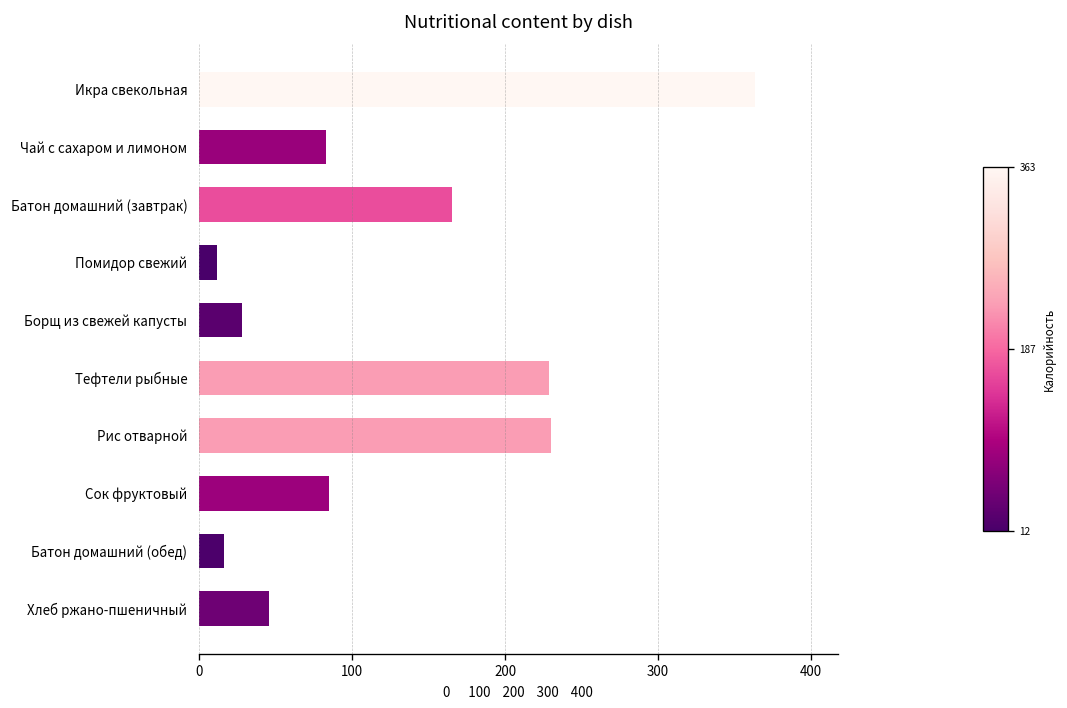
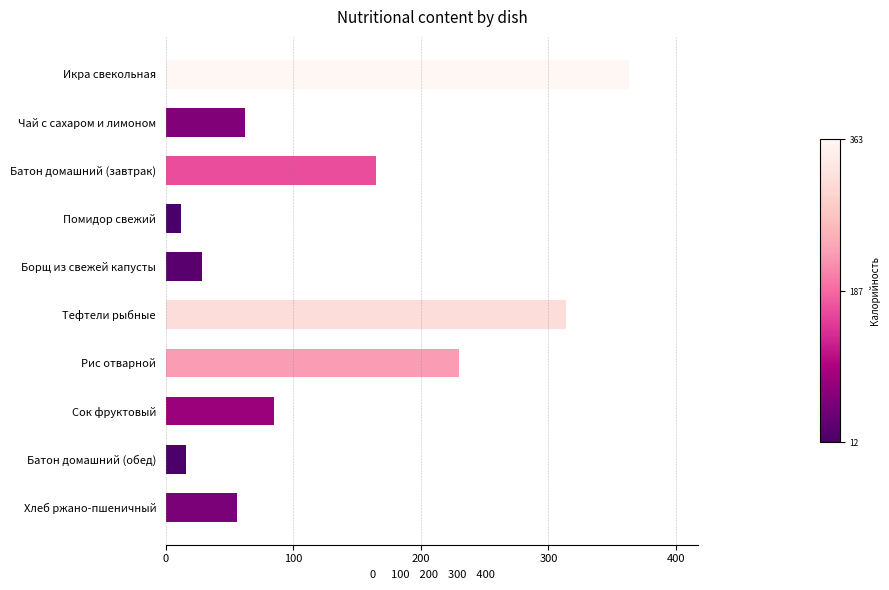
  {
    "Икра свекольная": 363,
-   "Чай с сахаром и лимоном": 83,
+   "Чай с сахаром и лимоном": 62,
    "Батон домашний (завтрак)": 165,
    "Помидор свежий": 12,
    "Борщ из свежей капусты": 28,
-   "Тефтели рыбные": 229,
+   "Тефтели рыбные": 314,
    "Рис отварной": 230,
    "Сок фруктовый": 85,
    "Батон домашний (обед)": 16,
-   "Хлеб ржано-пшеничный": 46
+   "Хлеб ржано-пшеничный": 56
  }
